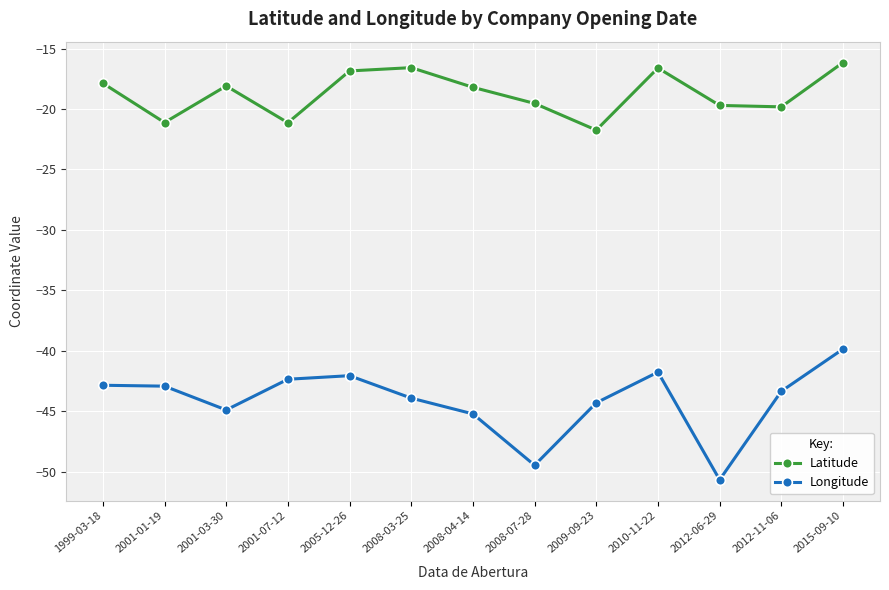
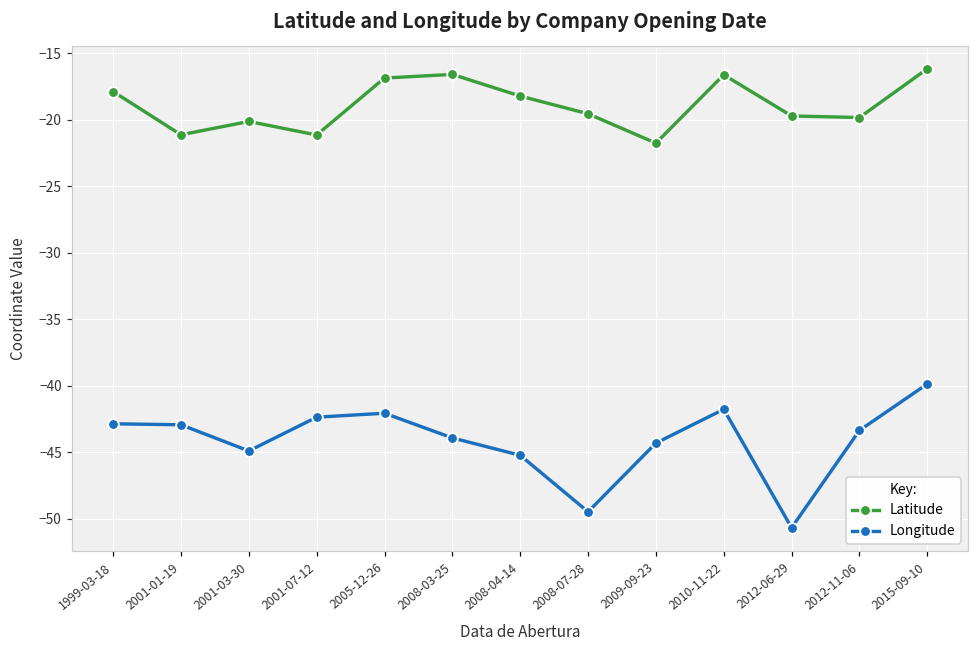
  {
    "Latitude": {
      "1999-03-18": -17.9,
      "2001-01-19": -21.1,
-     "2001-03-30": -18.1,
+     "2001-03-30": -20.1,
      "2001-07-12": -21.1,
      "2005-12-26": -16.8,
      "2008-03-25": -16.6,
      "2008-04-14": -18.2,
      "2008-07-28": -19.5,
      "2009-09-23": -21.7,
      "2010-11-22": -16.6,
      "2012-06-29": -19.7,
      "2012-11-06": -19.8,
      "2015-09-10": -16.2
    },
    "Longitude": {
      "1999-03-18": -42.9,
      "2001-01-19": -42.9,
      "2001-03-30": -44.9,
      "2001-07-12": -42.4,
      "2005-12-26": -42.1,
      "2008-03-25": -43.9,
      "2008-04-14": -45.2,
      "2008-07-28": -49.5,
      "2009-09-23": -44.3,
      "2010-11-22": -41.8,
      "2012-06-29": -50.7,
      "2012-11-06": -43.4,
      "2015-09-10": -39.9
    }
  }
